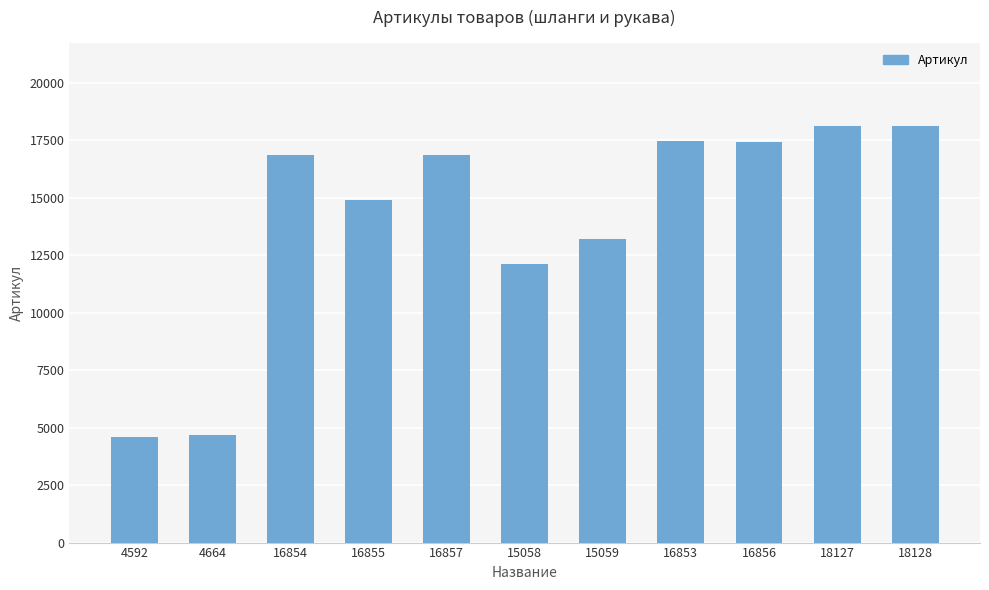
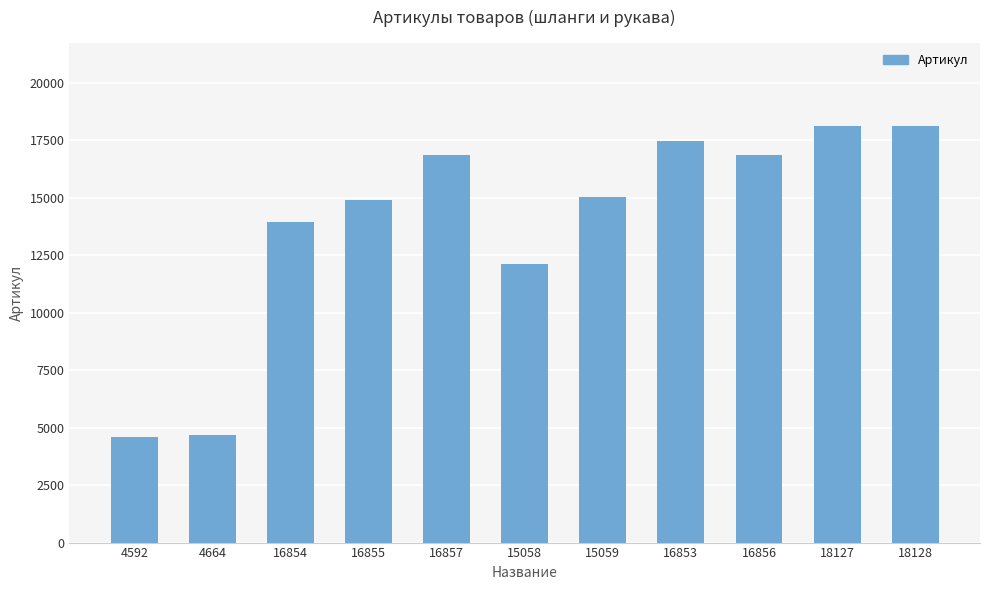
  {
    "4592": 4600,
    "4664": 4700,
-   "16854": 16900,
+   "16854": 14000,
    "16855": 14900,
    "16857": 16900,
    "15058": 12100,
-   "15059": 13200,
+   "15059": 15100,
    "16853": 17500,
-   "16856": 17400,
+   "16856": 16900,
    "18127": 18100,
    "18128": 18100
  }
